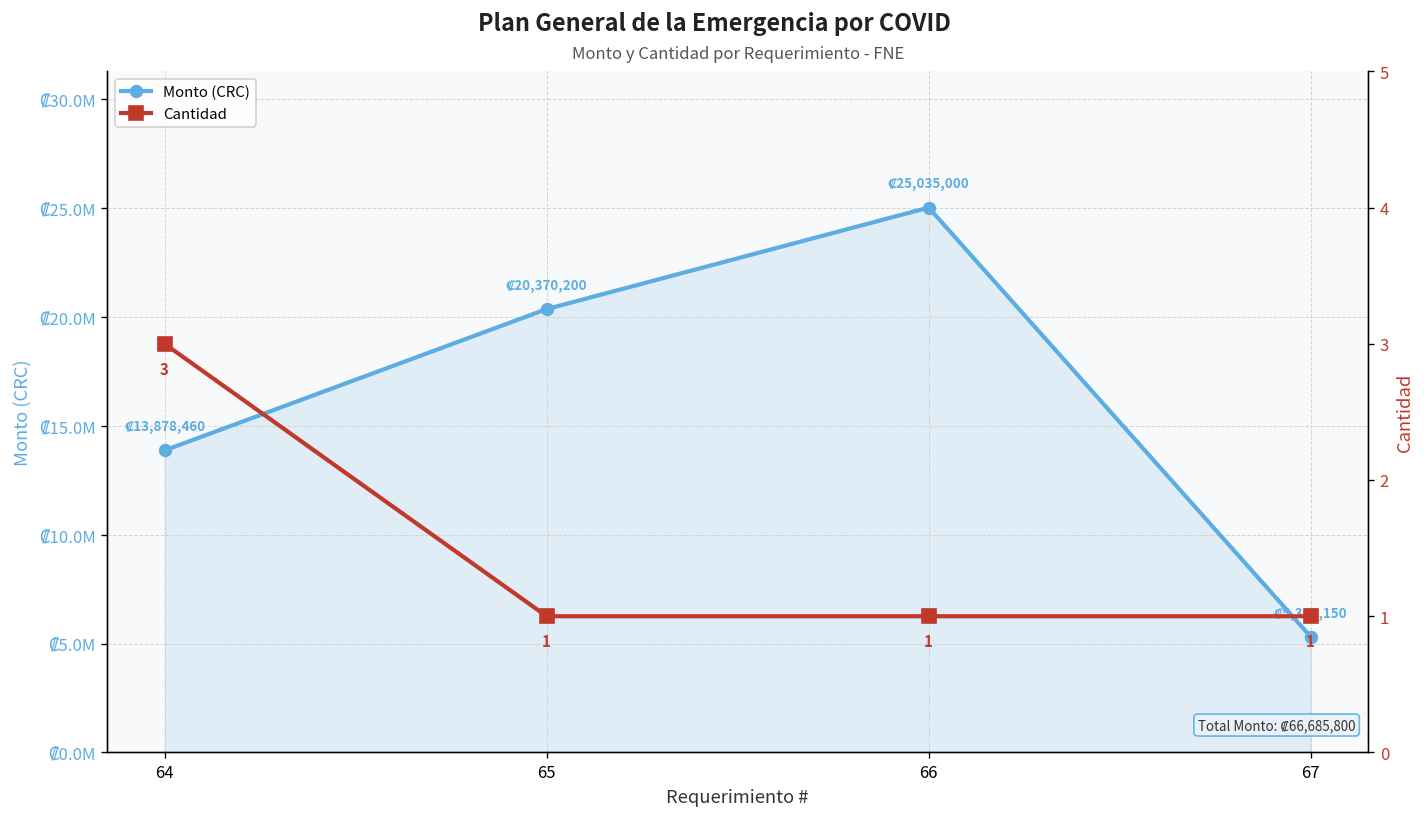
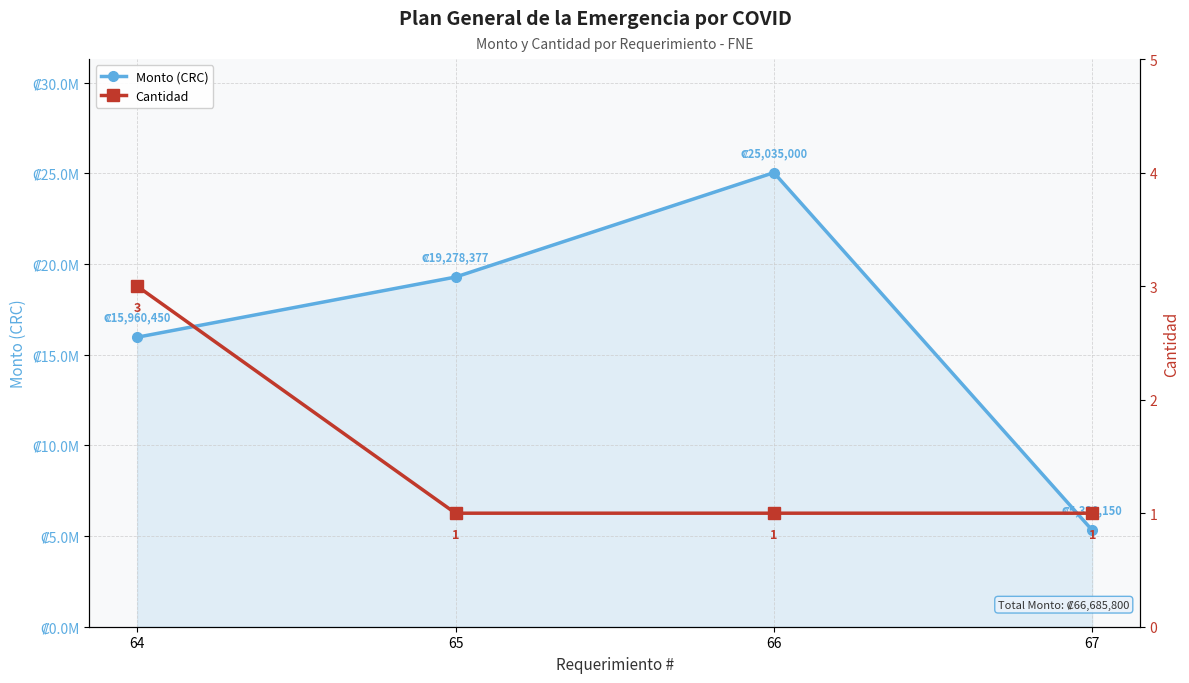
  {
    "Monto (CRC)": {
-     "64": "13,878,460",
-     "65": "20,370,200",
+     "64": "15,960,450",
+     "65": "19,278,377",
      "66": "25,035,000"
    },
    "Cantidad": {
      "64": "3",
      "65": "1",
      "66": "1"
    }
  }
